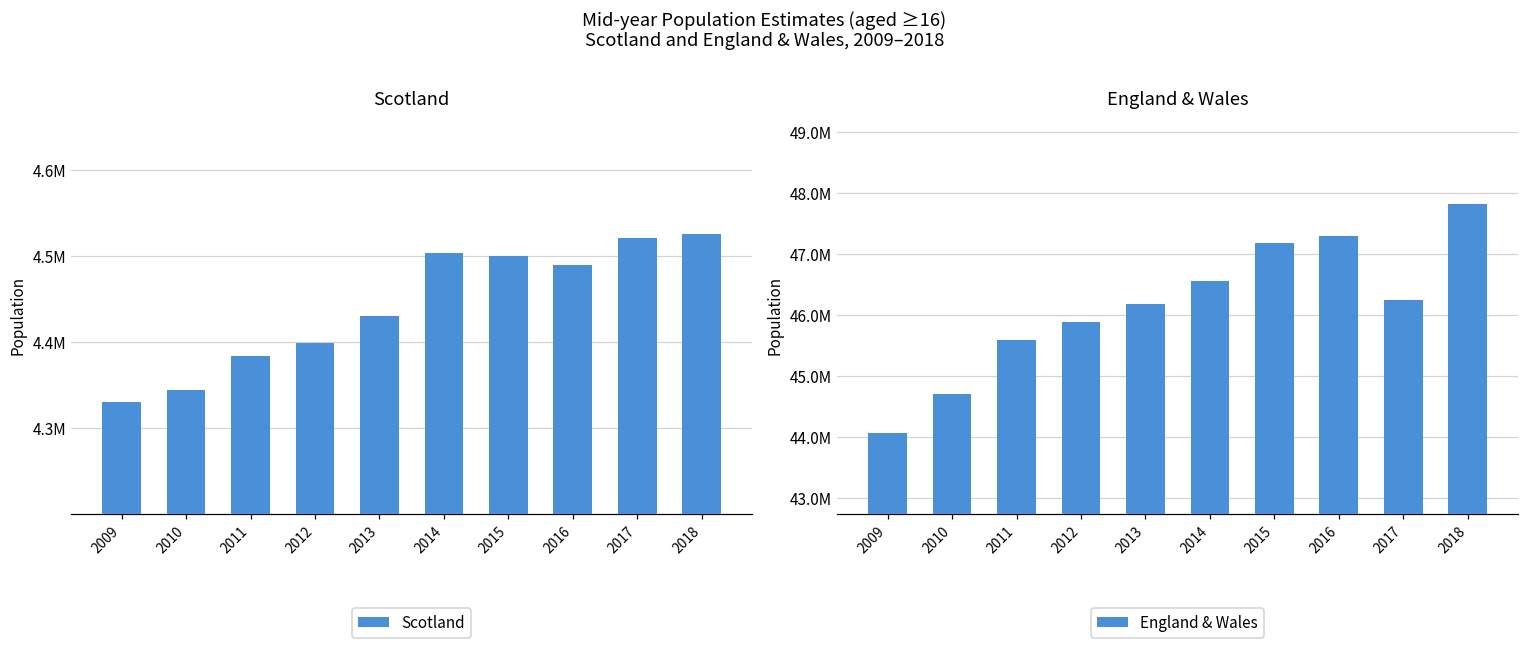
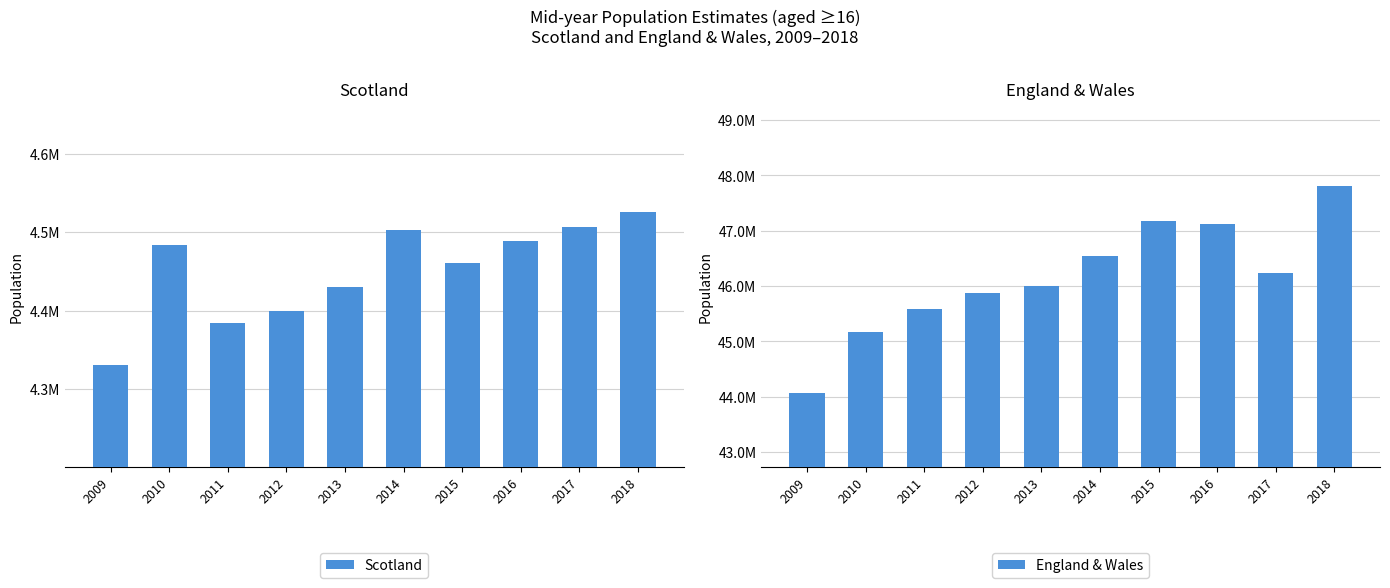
  {
    "Scotland": {
      "2009": 4330000,
-     "2010": 4340000,
+     "2010": 4480000,
      "2011": 4380000,
      "2012": 4400000,
      "2013": 4430000,
      "2014": 4500000,
-     "2015": 4500000,
+     "2015": 4460000,
      "2016": 4490000,
-     "2017": 4520000,
+     "2017": 4510000,
      "2018": 4530000
    },
    "England & Wales": {
      "2009": 44100000,
-     "2010": 44700000,
+     "2010": 45200000,
      "2011": 45600000,
      "2012": 45900000,
-     "2013": 46200000,
+     "2013": 46000000,
      "2014": 46600000,
      "2015": 47200000,
-     "2016": 47300000,
+     "2016": 47100000,
      "2017": 46200000,
      "2018": 47800000
    }
  }
